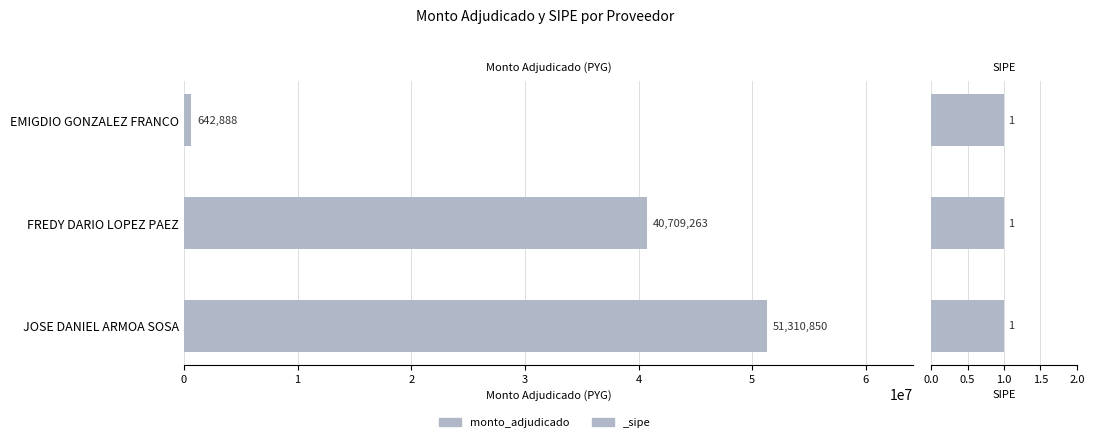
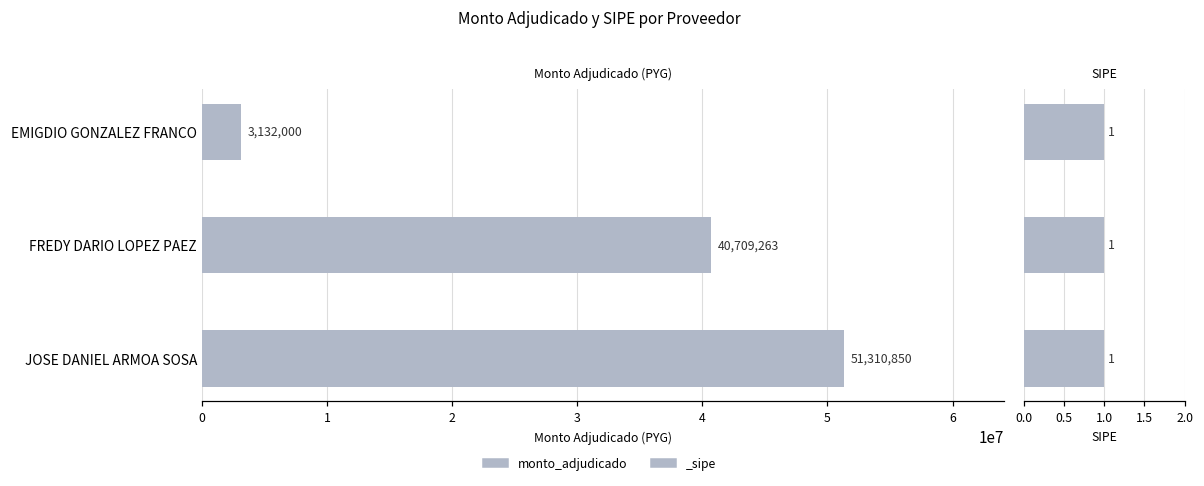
  {
    "Monto Adjudicado (PYG)": {
-     "EMIGDIO GONZALEZ FRANCO": "642,888",
+     "EMIGDIO GONZALEZ FRANCO": "3,132,000",
      "FREDY DARIO LOPEZ PAEZ": "40,709,263",
      "JOSE DANIEL ARMOA SOSA": "51,310,850"
    }
  }
